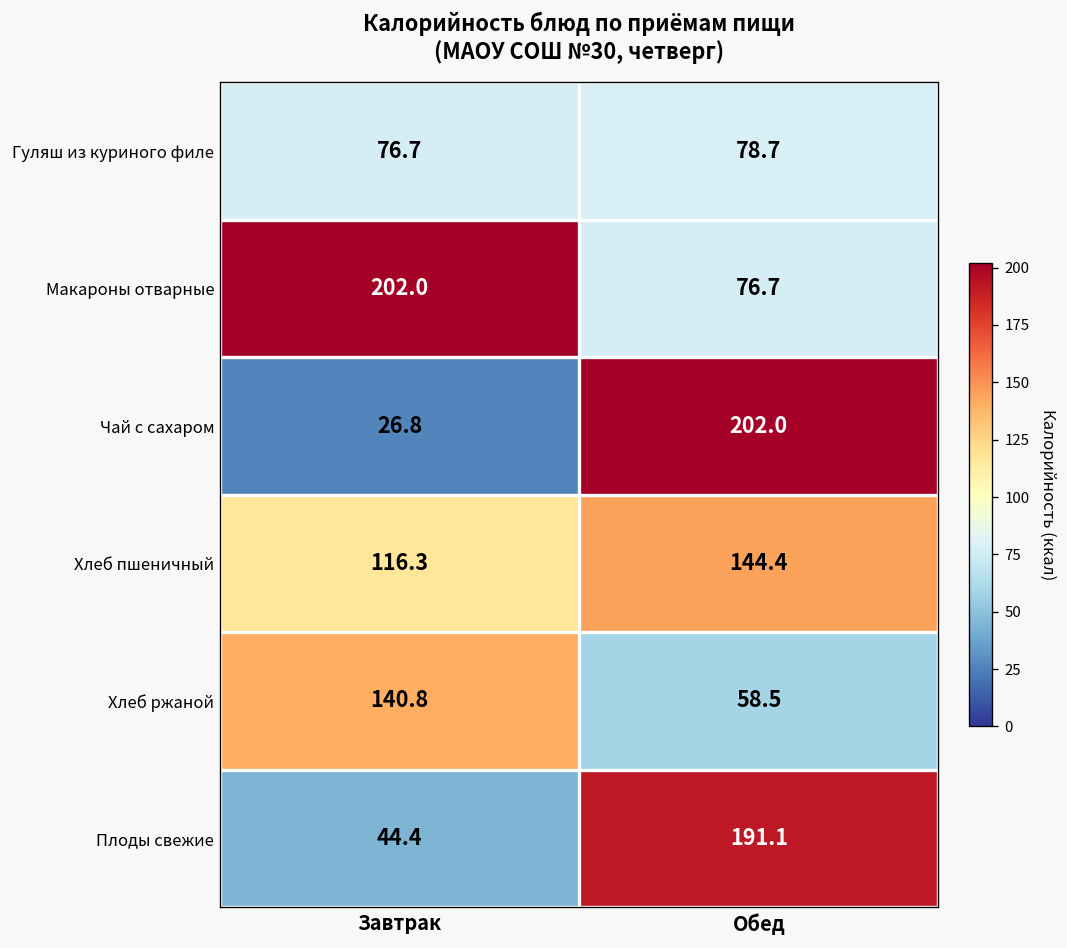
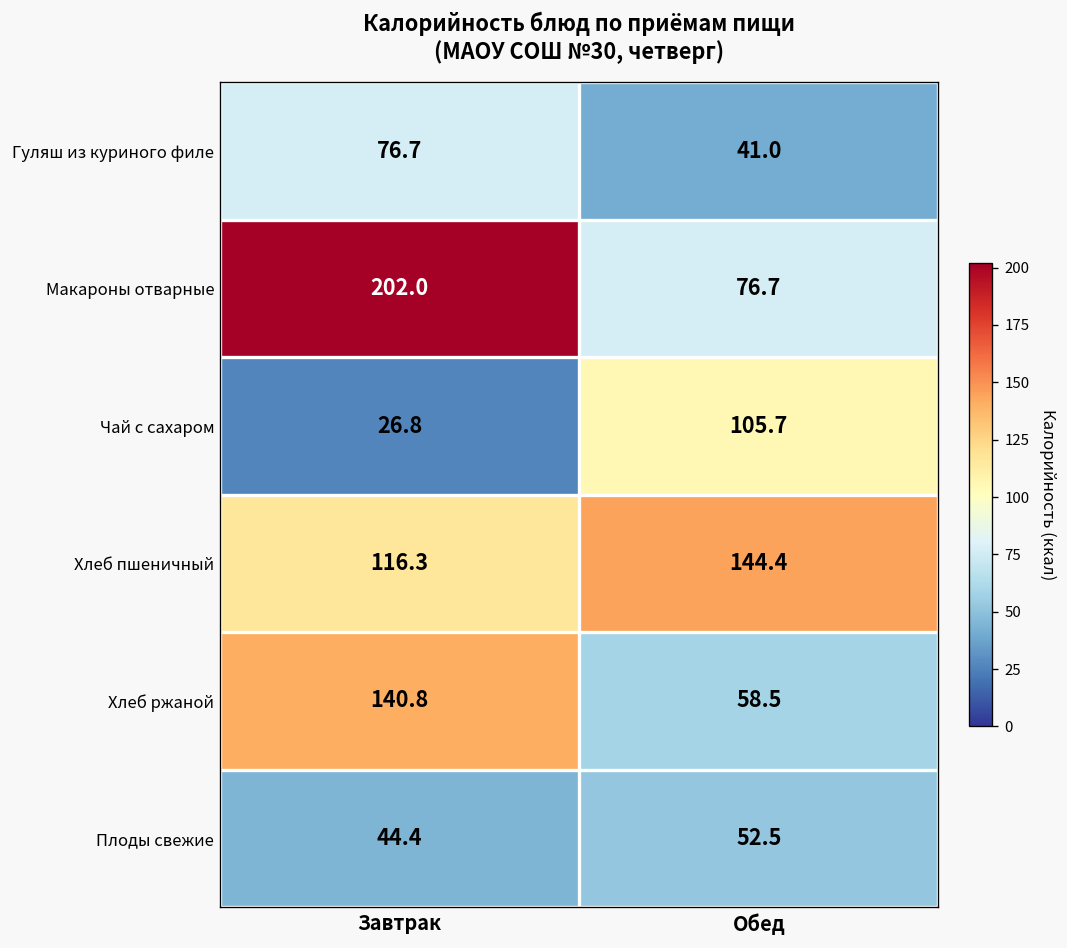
  {
    "Гуляш из куриного филе": {
      "Завтрак": 76.7,
-     "Обед": 78.7
+     "Обед": 41.0
    },
    "Макароны отварные": {
      "Завтрак": 202.0,
      "Обед": 76.7
    },
    "Чай с сахаром": {
      "Завтрак": 26.8,
-     "Обед": 202.0
+     "Обед": 105.7
    },
    "Хлеб пшеничный": {
      "Завтрак": 116.3,
      "Обед": 144.4
    },
    "Хлеб ржаной": {
      "Завтрак": 140.8,
      "Обед": 58.5
    },
    "Плоды свежие": {
      "Завтрак": 44.4,
-     "Обед": 191.1
+     "Обед": 52.5
    }
  }
